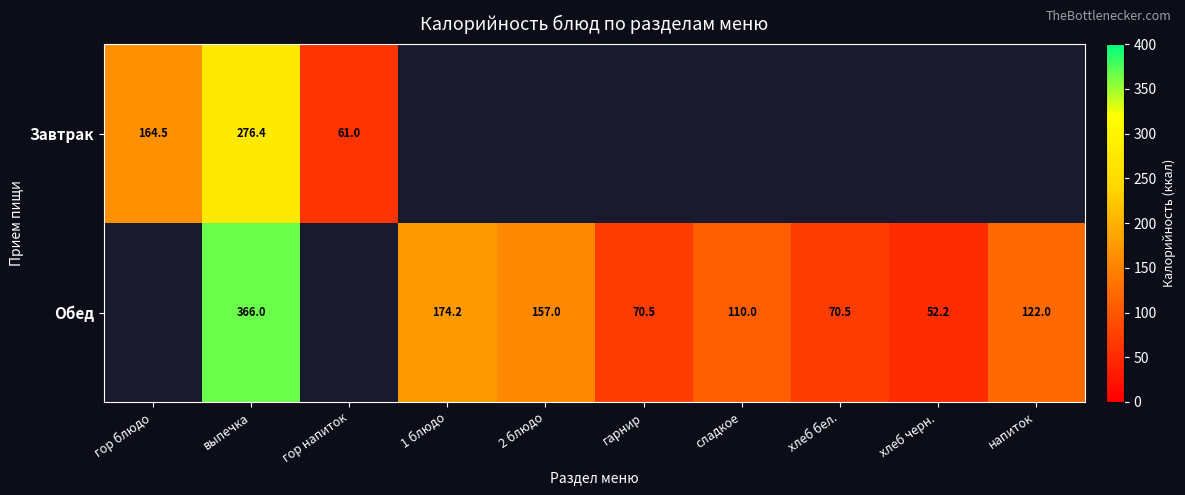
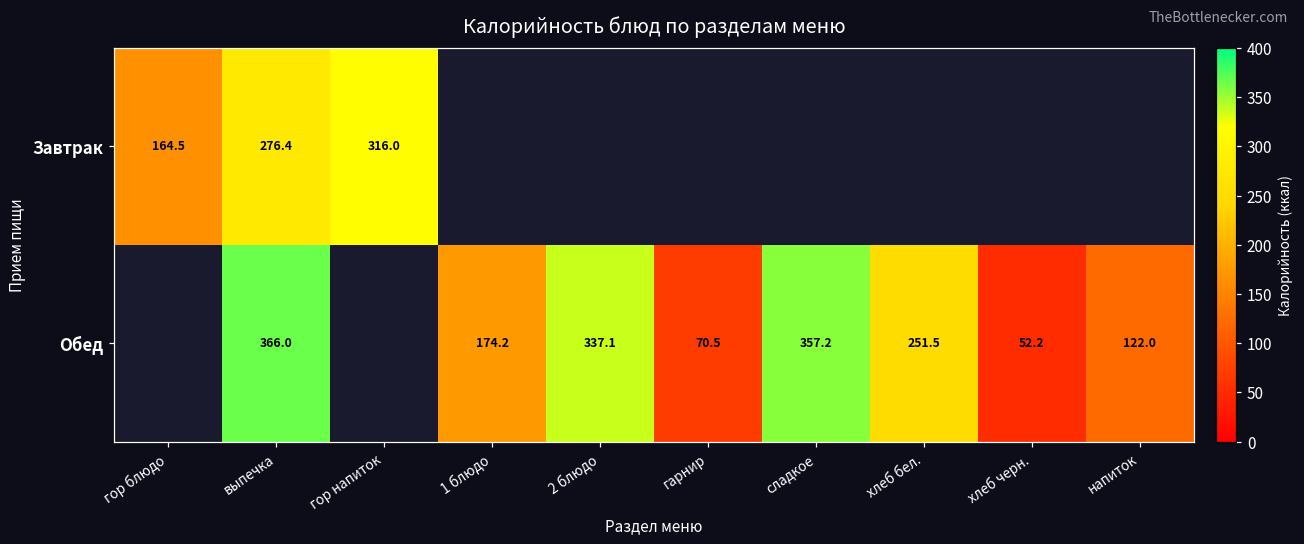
  {
    "Завтрак": {
      "гор блюдо": 164.5,
      "выпечка": 276.4,
-     "гор напиток": 61.0
+     "гор напиток": 316.0
    },
    "Обед": {
      "выпечка": 366.0,
      "1 блюдо": 174.2,
-     "2 блюдо": 157.0,
+     "2 блюдо": 337.1,
      "гарнир": 70.5,
-     "сладкое": 110.0,
-     "хлеб бел.": 70.5,
+     "сладкое": 357.2,
+     "хлеб бел.": 251.5,
      "хлеб черн.": 52.2,
      "напиток": 122.0
    }
  }
